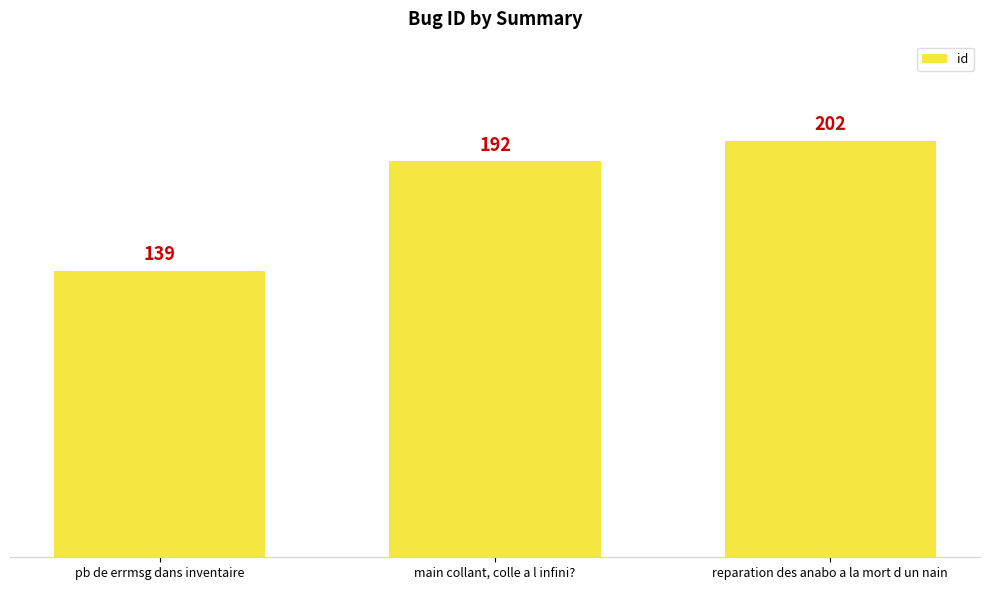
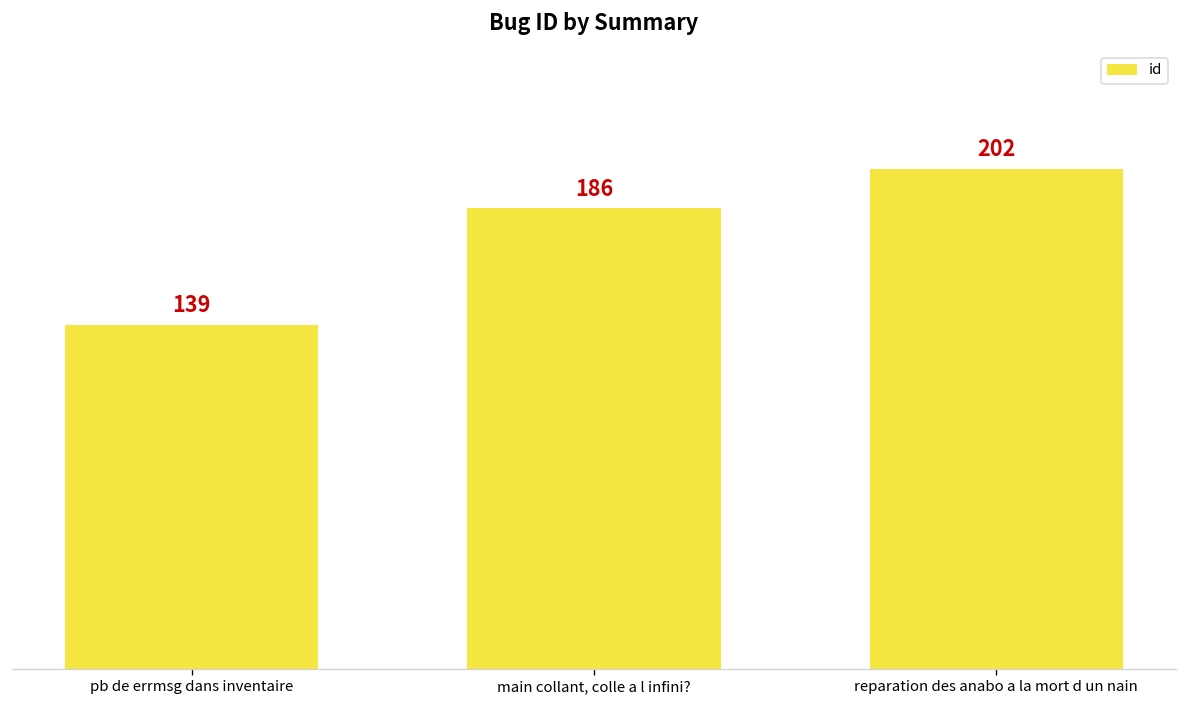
  {
    "pb de errmsg dans inventaire": 139,
-   "main collant, colle a l infini?": 192,
+   "main collant, colle a l infini?": 186,
    "reparation des anabo a la mort d un nain": 202
  }
